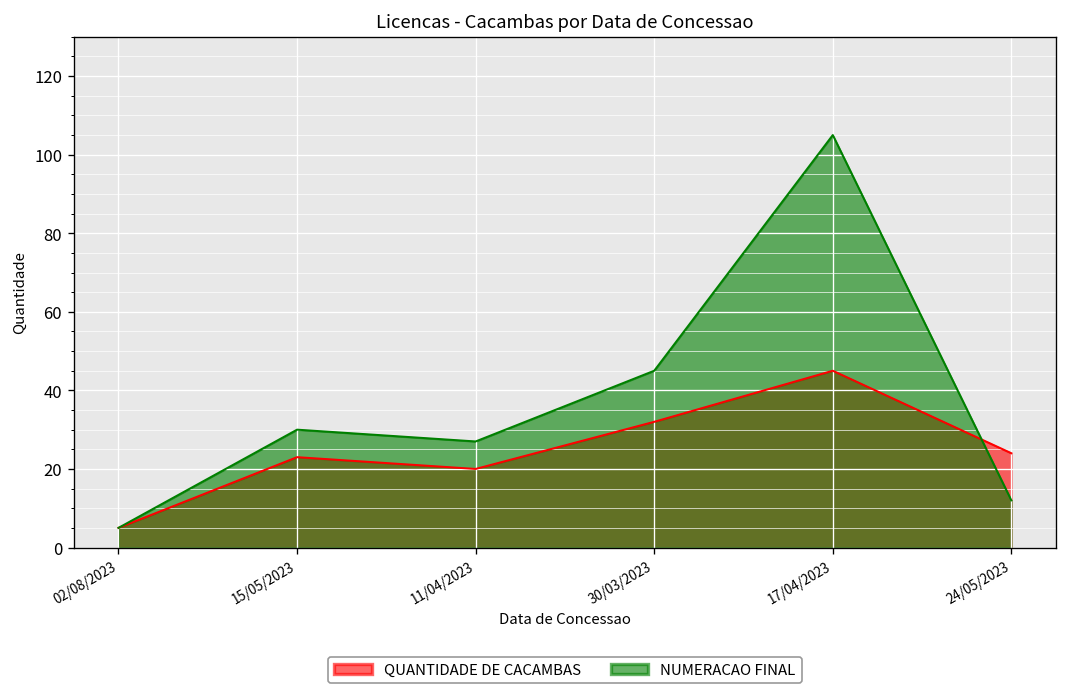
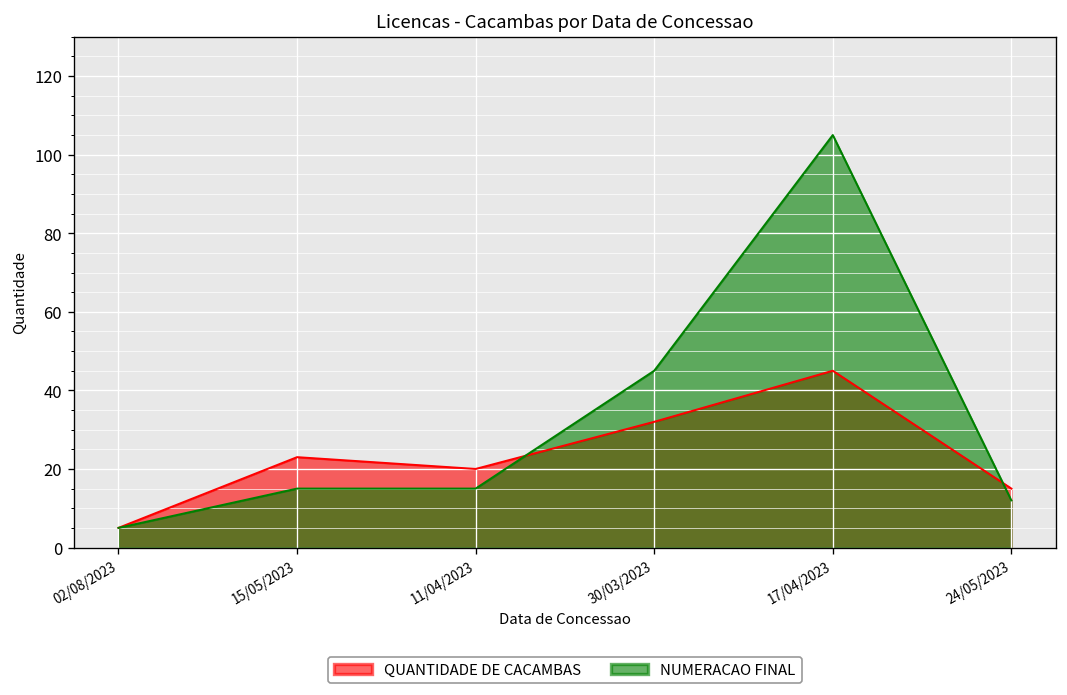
  {
    "QUANTIDADE DE CACAMBAS": {
      "15/05/2023": 23,
      "11/04/2023": 20,
      "30/03/2023": 32,
      "17/04/2023": 45,
-     "24/05/2023": 24
+     "24/05/2023": 15
    },
    "NUMERACAO FINAL": {
-     "15/05/2023": 30,
-     "11/04/2023": 27,
+     "15/05/2023": 15,
+     "11/04/2023": 15,
      "30/03/2023": 45,
      "17/04/2023": 105,
      "24/05/2023": 12
    }
  }
